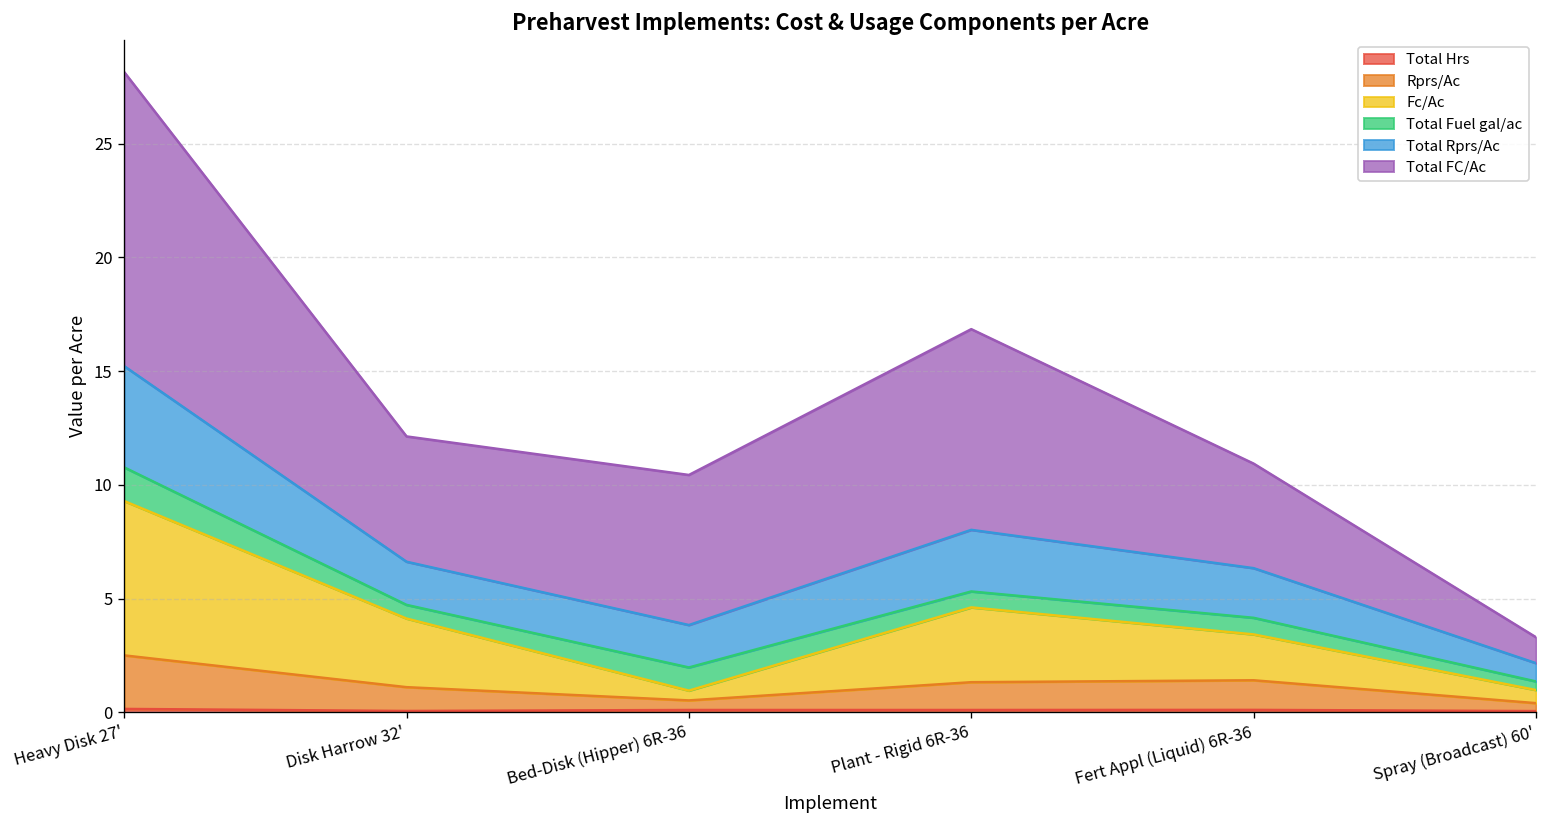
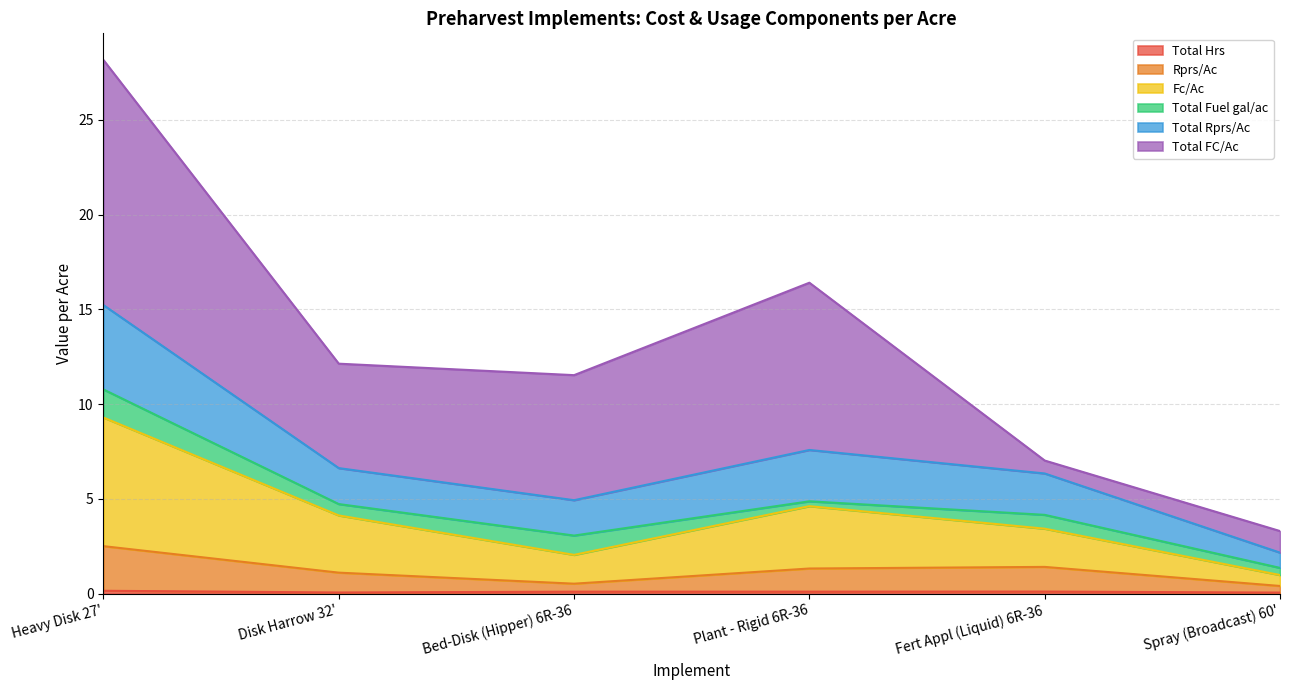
  {
    "Fc/Ac": {
      "Heavy Disk 27'": 6.8,
      "Disk Harrow 32'": 3.0,
-     "Bed-Disk (Hipper) 6R-36": 0.4,
+     "Bed-Disk (Hipper) 6R-36": 1.5,
      "Plant - Rigid 6R-36": 3.3,
      "Fert Appl (Liquid) 6R-36": 2.0,
      "Spray (Broadcast) 60'": 0.6
    },
    "Total Fuel gal/ac": {
      "Heavy Disk 27'": 1.5,
      "Disk Harrow 32'": 0.6,
      "Bed-Disk (Hipper) 6R-36": 1.0,
-     "Plant - Rigid 6R-36": 0.7,
+     "Plant - Rigid 6R-36": 0.3,
      "Fert Appl (Liquid) 6R-36": 0.7,
      "Spray (Broadcast) 60'": 0.4
    },
    "Total Rprs/Ac": {
      "Heavy Disk 27'": 4.5,
      "Disk Harrow 32'": 1.9,
      "Bed-Disk (Hipper) 6R-36": 1.9,
      "Plant - Rigid 6R-36": 2.7,
      "Fert Appl (Liquid) 6R-36": 2.2,
      "Spray (Broadcast) 60'": 0.8
    },
    "Total FC/Ac": {
      "Heavy Disk 27'": 12.9,
      "Disk Harrow 32'": 5.5,
      "Bed-Disk (Hipper) 6R-36": 6.6,
      "Plant - Rigid 6R-36": 8.8,
-     "Fert Appl (Liquid) 6R-36": 4.6,
+     "Fert Appl (Liquid) 6R-36": 0.7,
      "Spray (Broadcast) 60'": 1.1
    }
  }
